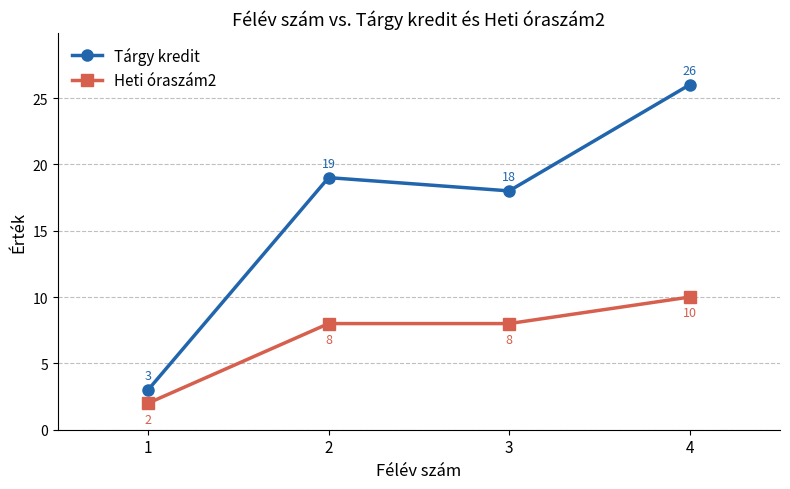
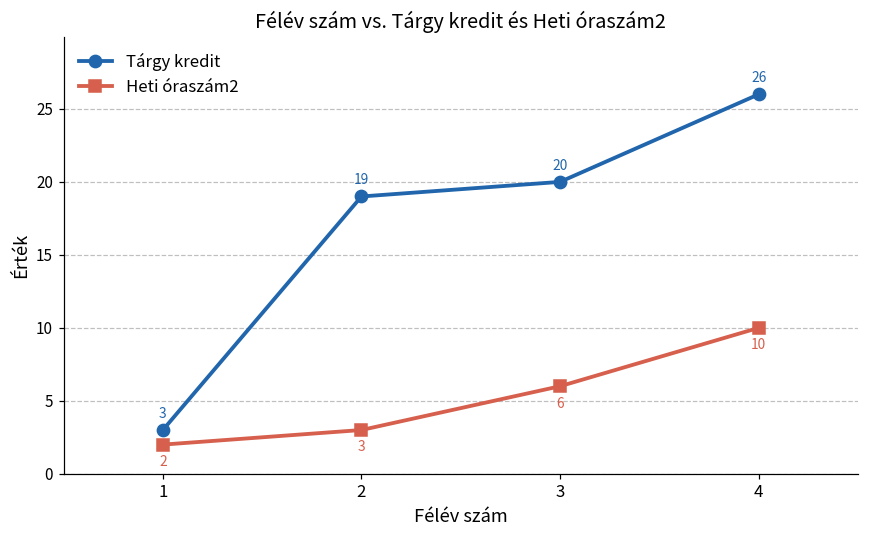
  {
    "Tárgy kredit": {
      "1": 3,
      "2": 19,
-     "3": 18,
+     "3": 20,
      "4": 26
    },
    "Heti óraszám2": {
      "1": 2,
-     "2": 8,
-     "3": 8,
+     "2": 3,
+     "3": 6,
      "4": 10
    }
  }
